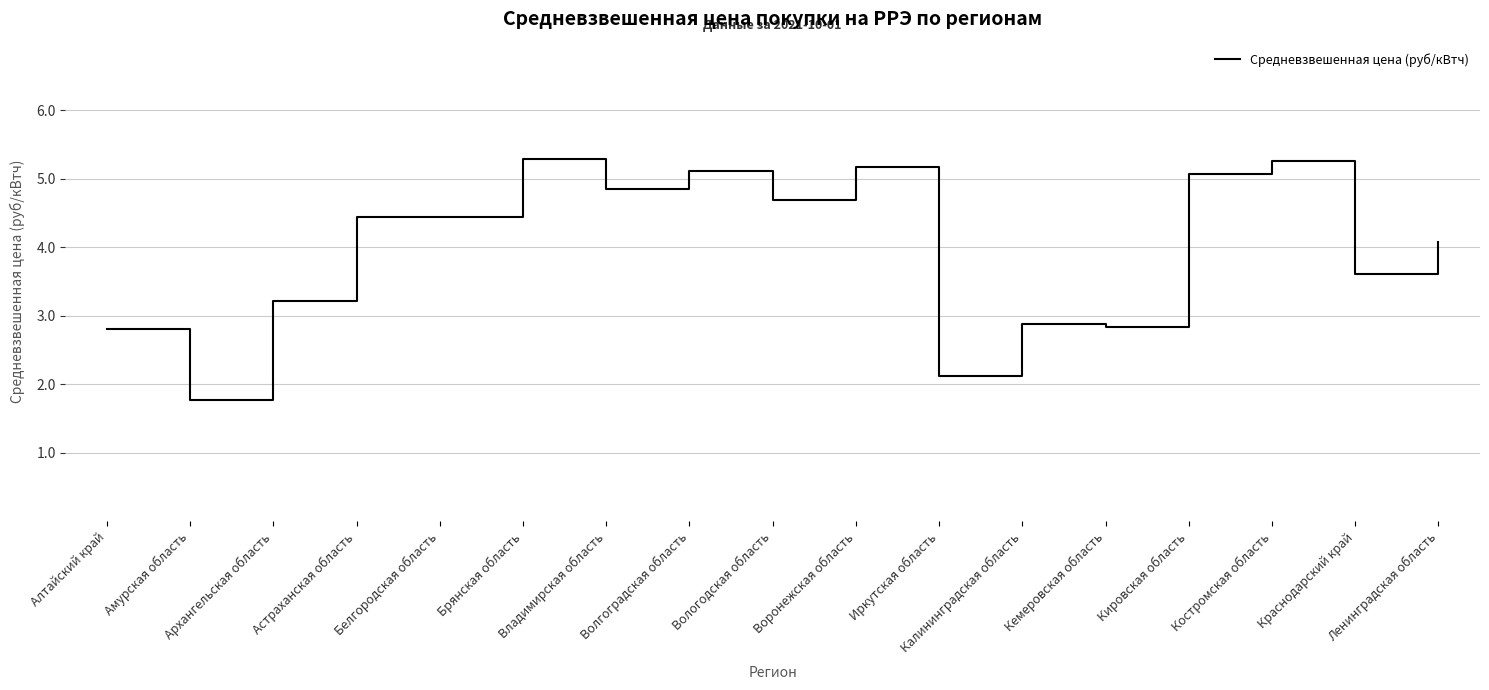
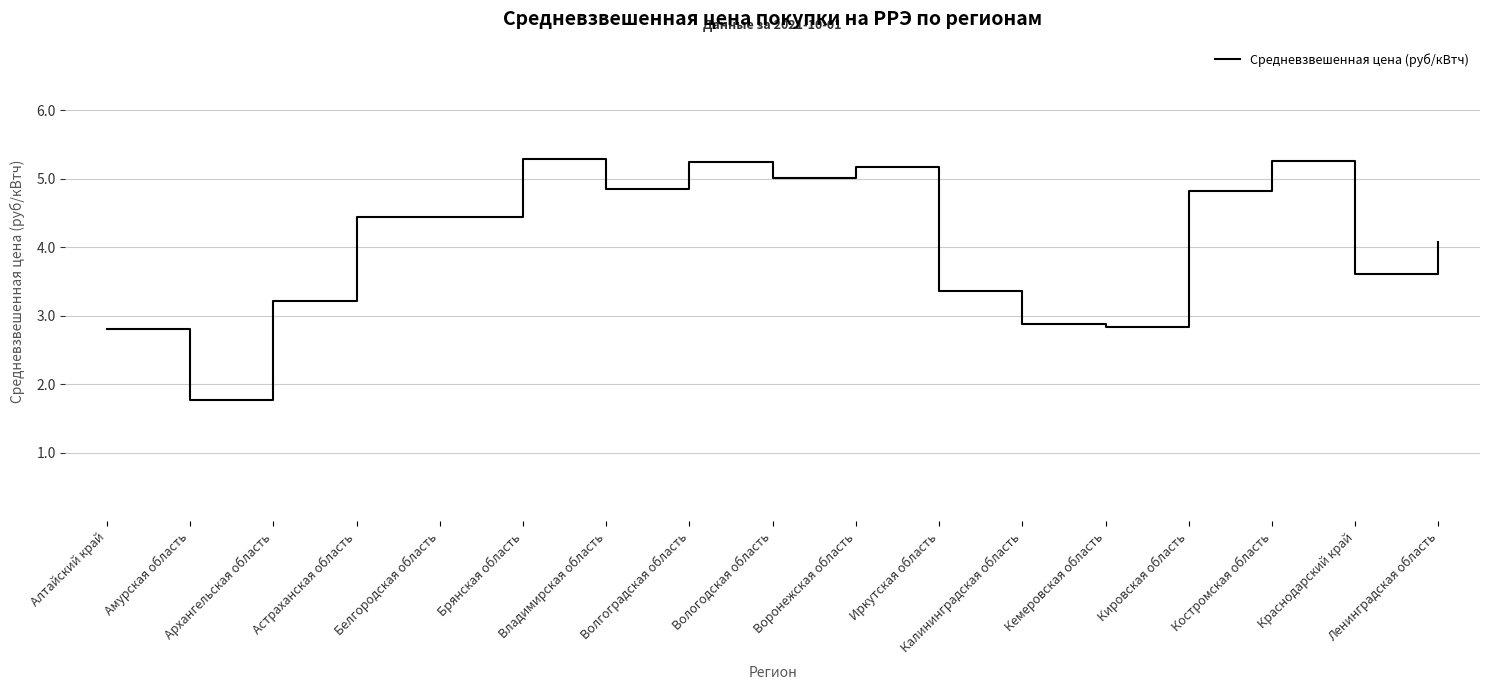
  {
    "Алтайский край": 2.8,
    "Амурская область": 1.8,
    "Архангельская область": 3.2,
    "Астраханская область": 4.4,
    "Белгородская область": 4.4,
    "Брянская область": 5.3,
    "Владимирская область": 4.8,
-   "Волгоградская область": 5.1,
-   "Вологодская область": 4.7,
+   "Волгоградская область": 5.2,
+   "Вологодская область": 5.0,
    "Воронежская область": 5.2,
-   "Иркутская область": 2.1,
+   "Иркутская область": 3.4,
    "Калининградская область": 2.9,
    "Кемеровская область": 2.8,
-   "Кировская область": 5.1,
+   "Кировская область": 4.8,
    "Костромская область": 5.3,
    "Краснодарский край": 3.6,
    "Ленинградская область": 4.1
  }
